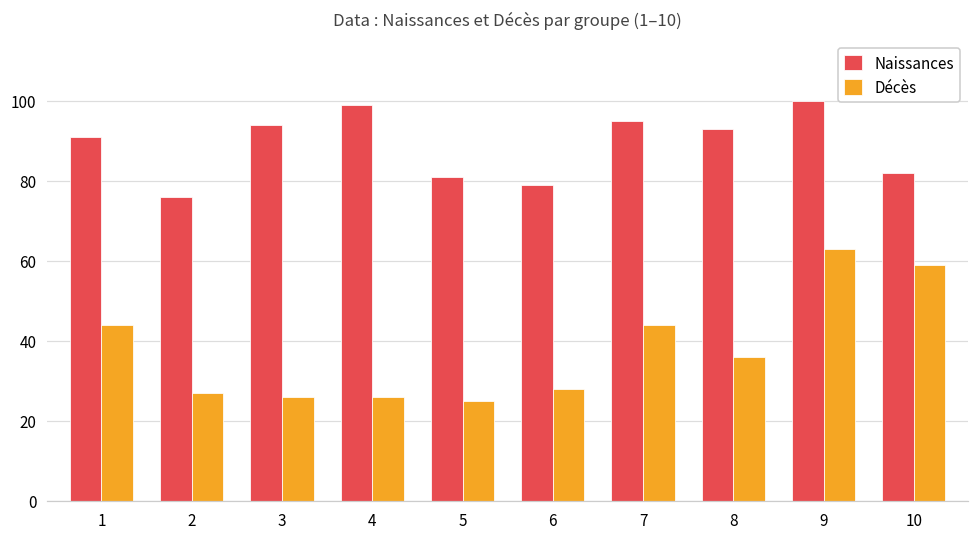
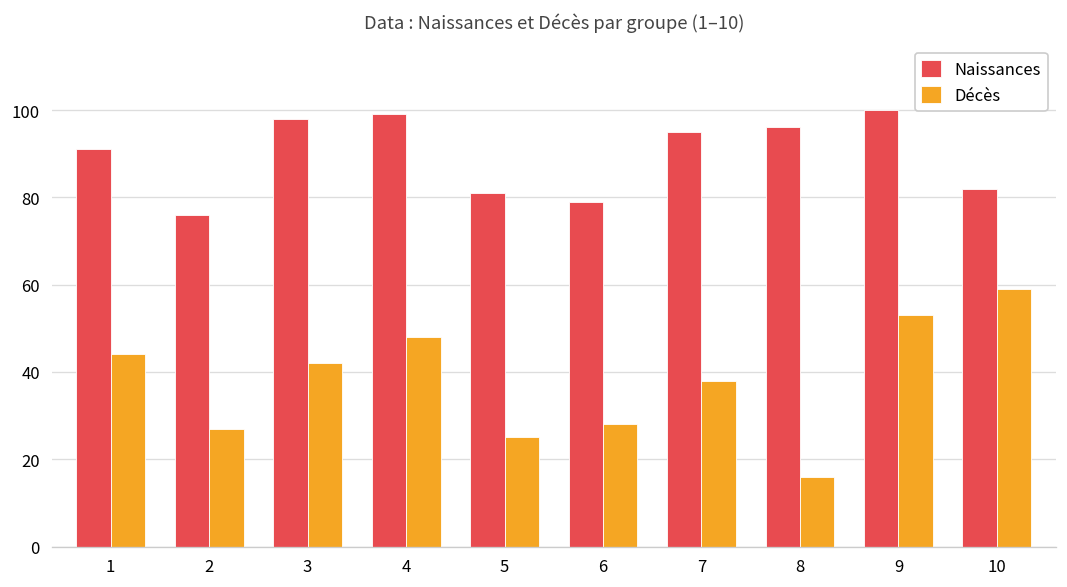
  {
    "Naissances": {
      "1": 91,
      "2": 76,
-     "3": 94,
+     "3": 98,
      "4": 99,
      "5": 81,
      "6": 79,
      "7": 95,
-     "8": 93,
+     "8": 96,
      "9": 100,
      "10": 82
    },
    "Décès": {
      "1": 44,
      "2": 27,
-     "3": 26,
-     "4": 26,
+     "3": 42,
+     "4": 48,
      "5": 25,
      "6": 28,
-     "7": 44,
-     "8": 36,
-     "9": 63,
+     "7": 38,
+     "8": 16,
+     "9": 53,
      "10": 59
    }
  }
